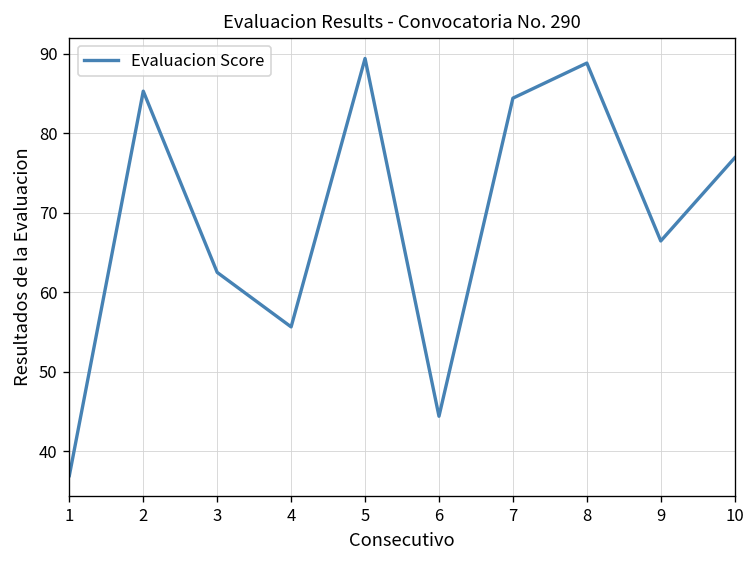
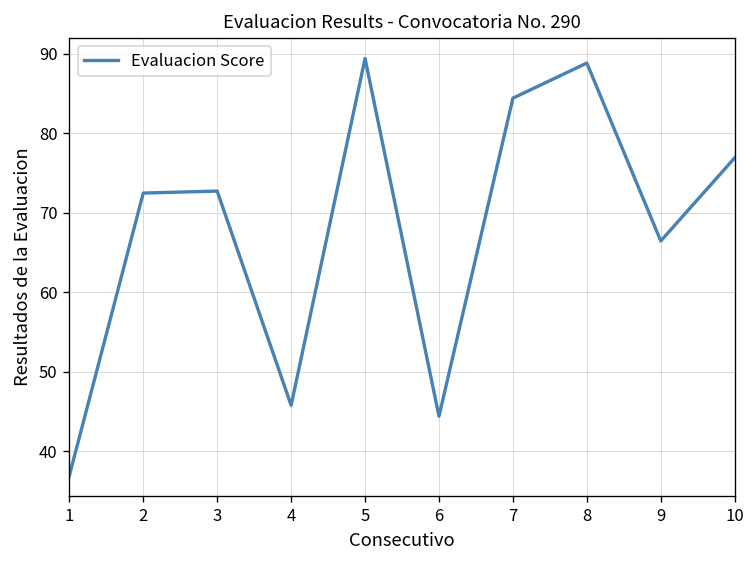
  {
    "1": 37,
-   "2": 85,
-   "3": 62,
-   "4": 56,
+   "2": 72,
+   "3": 73,
+   "4": 46,
    "5": 89,
    "6": 44,
    "7": 84,
    "8": 89,
    "9": 66,
    "10": 77
  }
